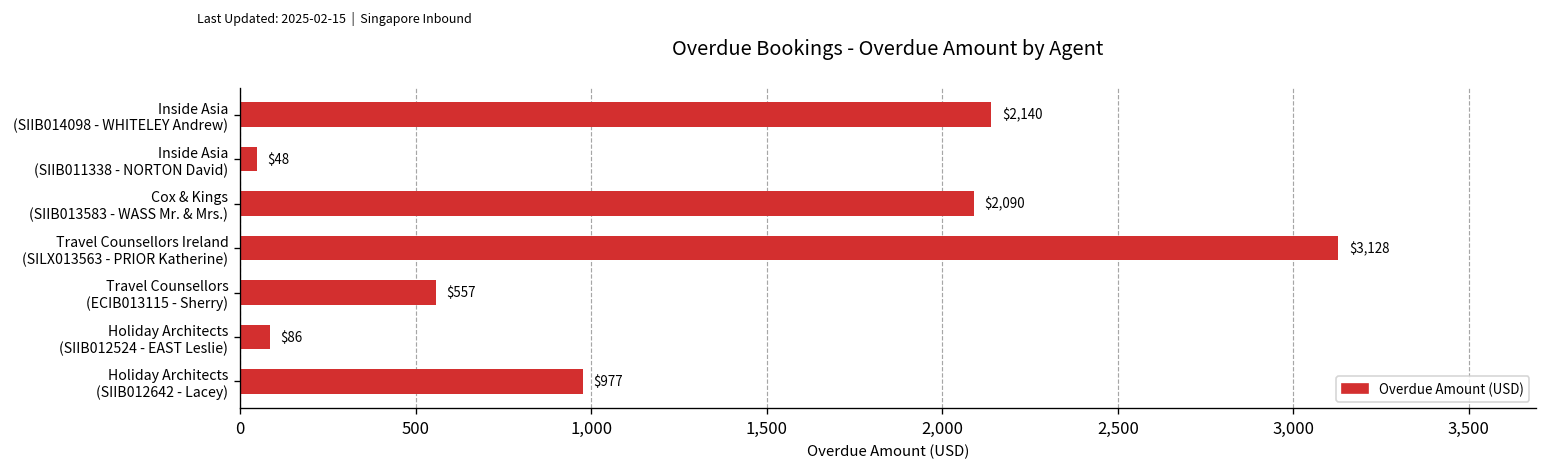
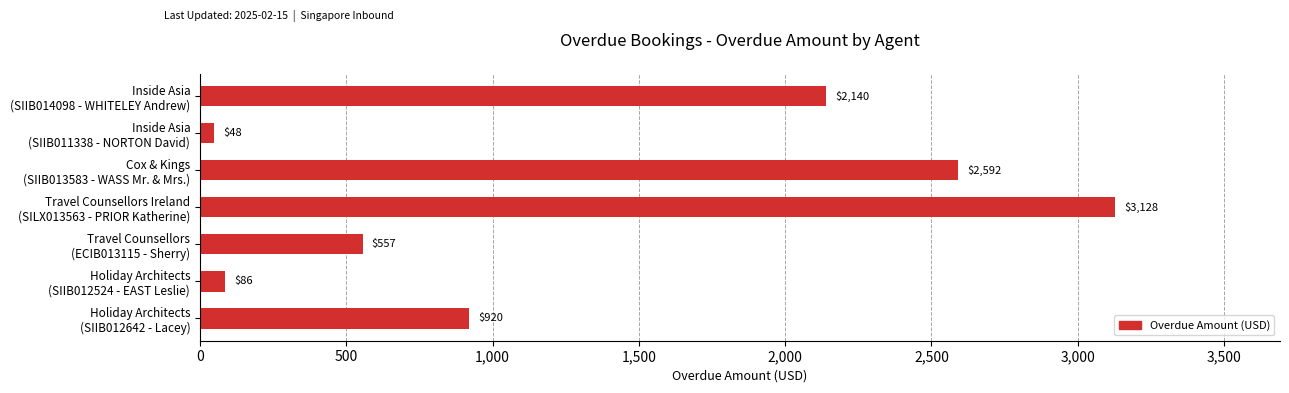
  {
    "Inside Asia (SIIB014098 - WHITELEY Andrew)": "$2,140",
-   "Cox & Kings (SIIB013583 - WASS Mr. & Mrs.)": "$2,090",
+   "Cox & Kings (SIIB013583 - WASS Mr. & Mrs.)": "$2,592",
    "Travel Counsellors Ireland (SILX013563 - PRIOR Katherine)": "$3,128",
    "Travel Counsellors (ECIB013115 - Sherry)": "$557",
    "Holiday Architects (SIIB012524 - EAST Leslie)": "$86",
-   "Holiday Architects (SIIB012642 - Lacey)": "$977"
+   "Holiday Architects (SIIB012642 - Lacey)": "$920"
  }
